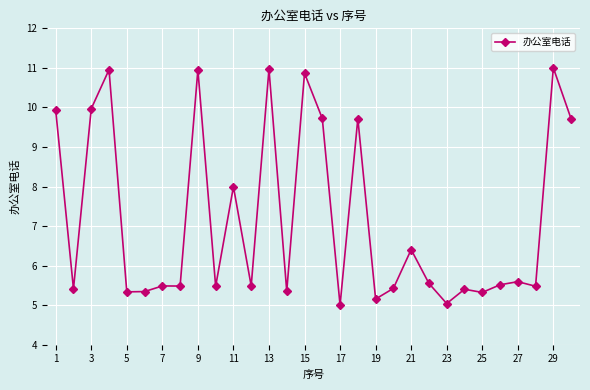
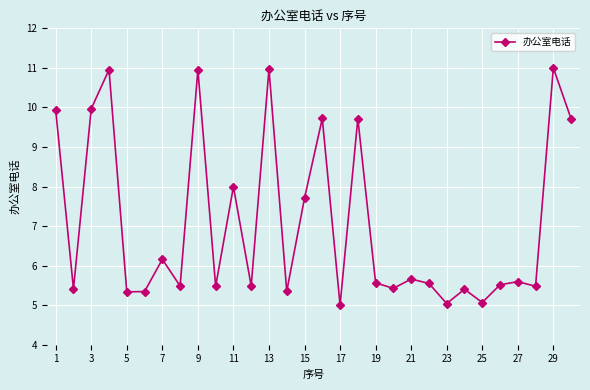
  {
    "1": 9.9,
    "3": 10.0,
    "5": 5.3,
-   "7": 5.5,
+   "7": 6.2,
    "9": 11.0,
    "11": 8.0,
    "13": 11.0,
-   "15": 10.9,
+   "15": 7.7,
    "17": 5.0,
-   "19": 5.2,
-   "21": 6.4,
+   "19": 5.6,
+   "21": 5.7,
    "23": 5.0,
-   "25": 5.3,
+   "25": 5.1,
    "27": 5.6,
    "29": 11.0
  }
